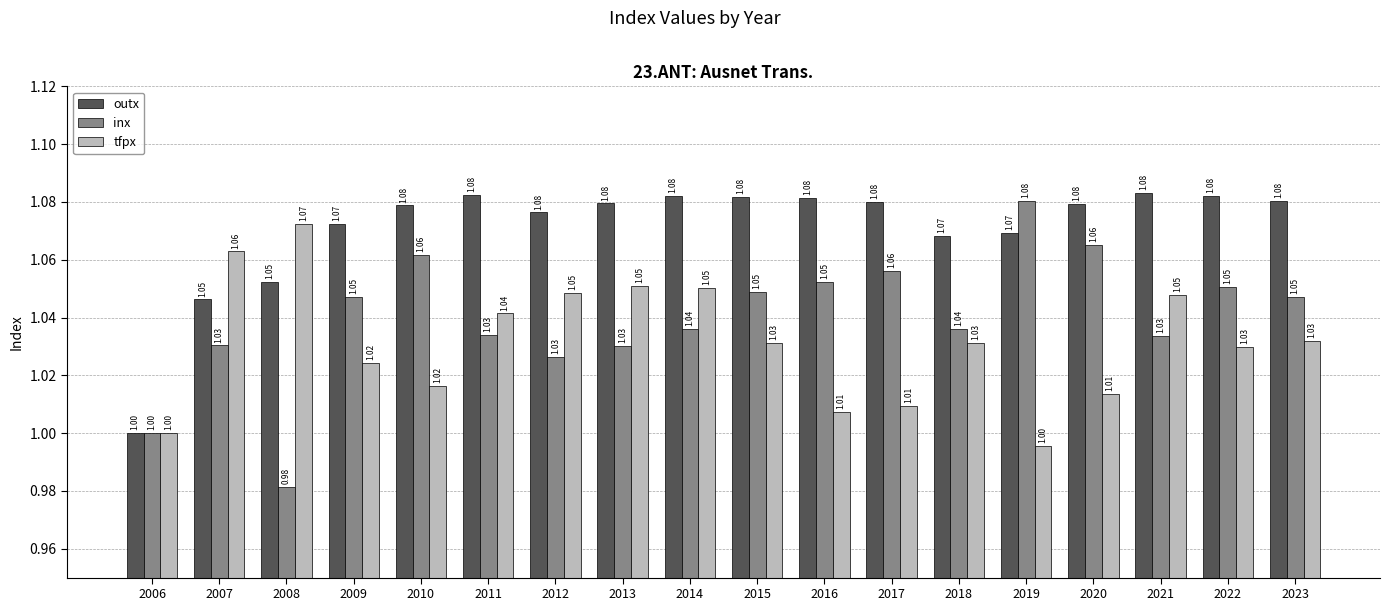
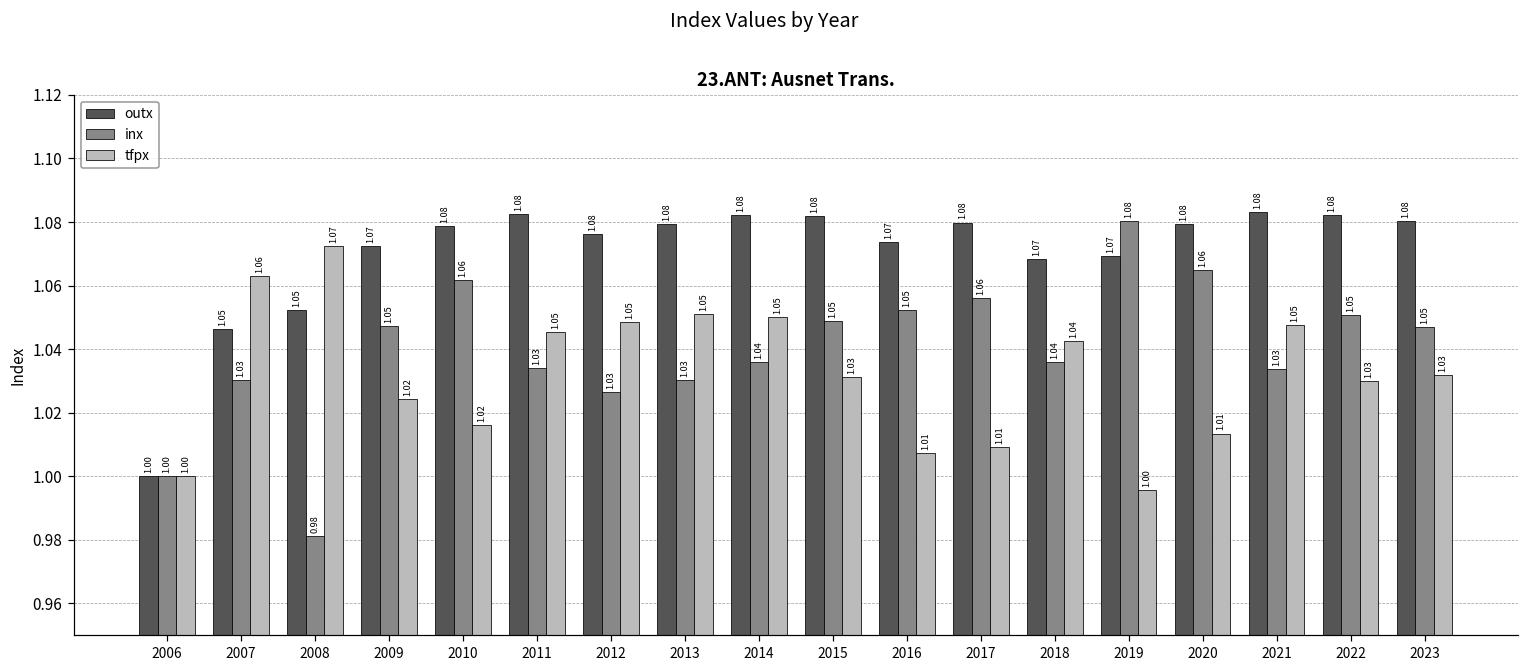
  {
    "outx": {
      "2006": 1.00,
      "2007": 1.05,
      "2008": 1.05,
      "2009": 1.07,
      "2010": 1.08,
      "2011": 1.08,
      "2012": 1.08,
      "2013": 1.08,
      "2014": 1.08,
      "2015": 1.08,
-     "2016": 1.08,
+     "2016": 1.07,
      "2017": 1.08,
      "2018": 1.07,
      "2019": 1.07,
      "2020": 1.08,
      "2021": 1.08,
      "2022": 1.08,
      "2023": 1.08
    },
    "inx": {
      "2006": 1.00,
      "2007": 1.03,
      "2008": 0.98,
      "2009": 1.05,
      "2010": 1.06,
      "2011": 1.03,
      "2012": 1.03,
      "2013": 1.03,
      "2014": 1.04,
      "2015": 1.05,
      "2016": 1.05,
      "2017": 1.06,
      "2018": 1.04,
      "2019": 1.08,
      "2020": 1.06,
      "2021": 1.03,
      "2022": 1.05,
      "2023": 1.05
    },
    "tfpx": {
      "2006": 1.00,
      "2007": 1.06,
      "2008": 1.07,
      "2009": 1.02,
      "2010": 1.02,
-     "2011": 1.04,
+     "2011": 1.05,
      "2012": 1.05,
      "2013": 1.05,
      "2014": 1.05,
      "2015": 1.03,
      "2016": 1.01,
      "2017": 1.01,
-     "2018": 1.03,
+     "2018": 1.04,
      "2019": 1.00,
      "2020": 1.01,
      "2021": 1.05,
      "2022": 1.03,
      "2023": 1.03
    }
  }
